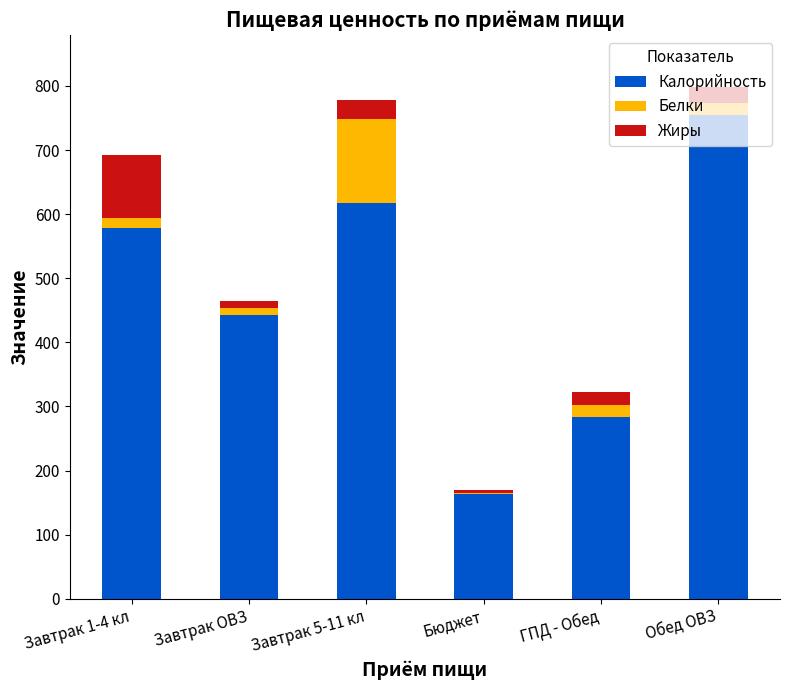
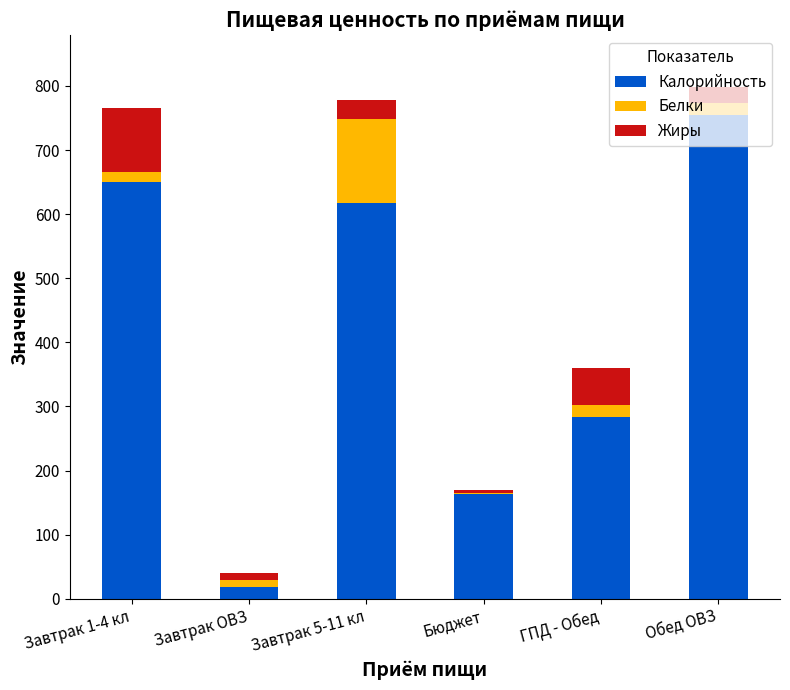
  {
    "Калорийность": {
-     "Завтрак 1-4 кл": 580,
-     "Завтрак ОВЗ": 440,
+     "Завтрак 1-4 кл": 650,
+     "Завтрак ОВЗ": 20,
      "Завтрак 5-11 кл": 620,
      "Бюджет": 160,
      "ГПД - Обед": 280
    },
    "Белки": {
      "Завтрак 1-4 кл": 20,
      "Завтрак ОВЗ": 10,
      "Завтрак 5-11 кл": 130,
      "ГПД - Обед": 20
    },
    "Жиры": {
      "Завтрак 1-4 кл": 100,
      "Завтрак ОВЗ": 10,
      "Завтрак 5-11 кл": 30,
      "Бюджет": 0,
-     "ГПД - Обед": 20
+     "ГПД - Обед": 60
    }
  }
